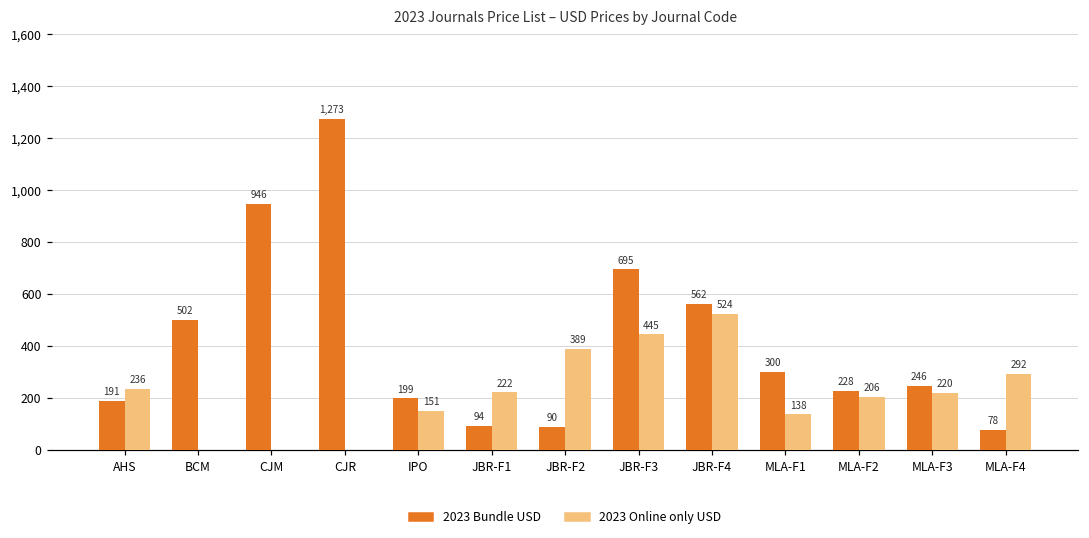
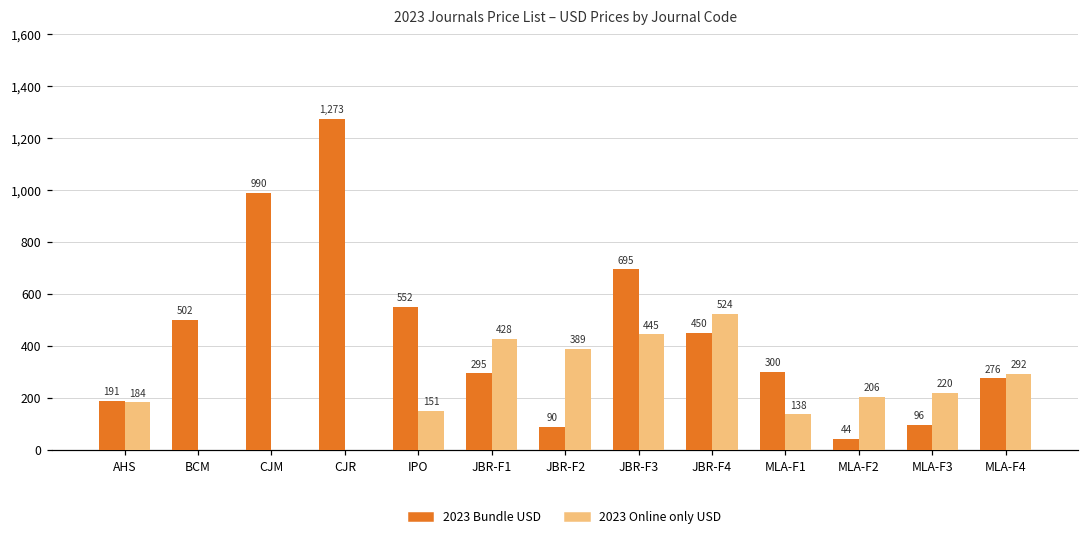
  {
    "2023 Bundle USD": {
      "AHS": "191",
      "BCM": "502",
-     "CJM": "946",
+     "CJM": "990",
      "CJR": "1,273",
-     "IPO": "199",
-     "JBR-F1": "94",
+     "IPO": "552",
+     "JBR-F1": "295",
      "JBR-F2": "90",
      "JBR-F3": "695",
-     "JBR-F4": "562",
+     "JBR-F4": "450",
      "MLA-F1": "300",
-     "MLA-F2": "228",
-     "MLA-F3": "246",
-     "MLA-F4": "78"
+     "MLA-F2": "44",
+     "MLA-F3": "96",
+     "MLA-F4": "276"
    },
    "2023 Online only USD": {
-     "AHS": "236",
+     "AHS": "184",
      "IPO": "151",
-     "JBR-F1": "222",
+     "JBR-F1": "428",
      "JBR-F2": "389",
      "JBR-F3": "445",
      "JBR-F4": "524",
      "MLA-F1": "138",
      "MLA-F2": "206",
      "MLA-F3": "220",
      "MLA-F4": "292"
    }
  }
